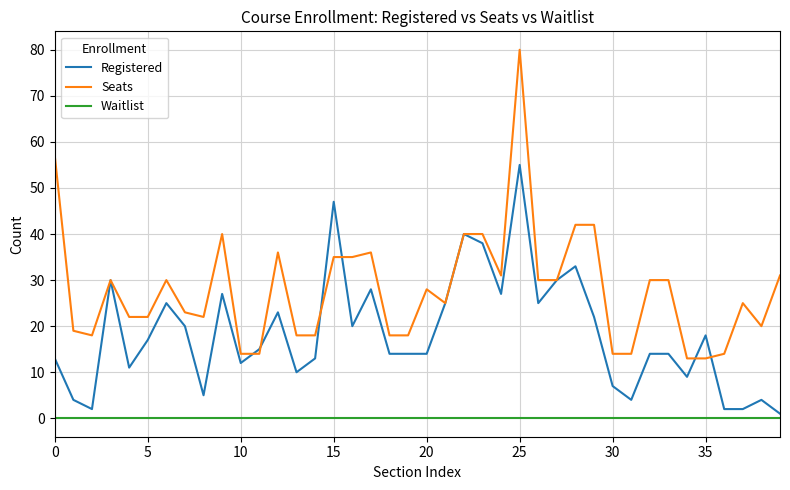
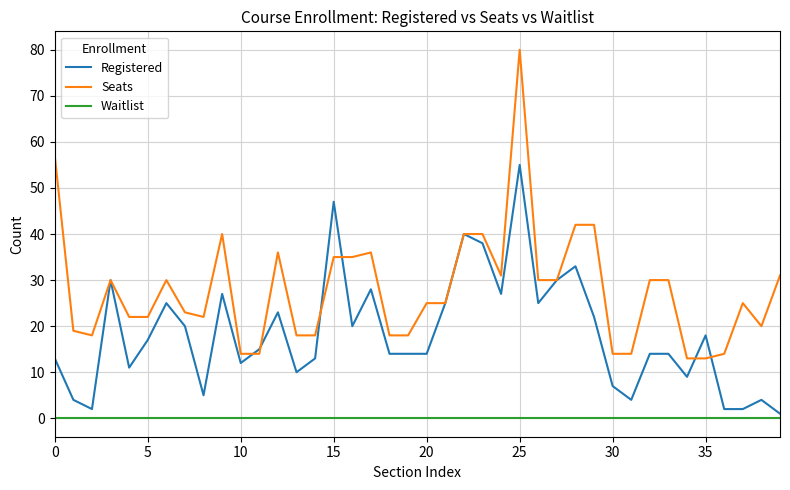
  {
    "Registered": {
      "0": 13,
      "5": 17,
      "10": 12,
      "15": 47,
      "20": 14,
      "25": 55,
      "30": 7,
      "35": 18
    },
    "Seats": {
      "0": 57,
      "5": 22,
      "10": 14,
      "15": 35,
-     "20": 28,
+     "20": 25,
      "25": 80,
      "30": 14,
      "35": 13
    },
    "Waitlist": {
      "0": 0,
      "5": 0,
      "10": 0,
      "15": 0,
      "20": 0,
      "25": 0,
      "30": 0,
      "35": 0
    }
  }
